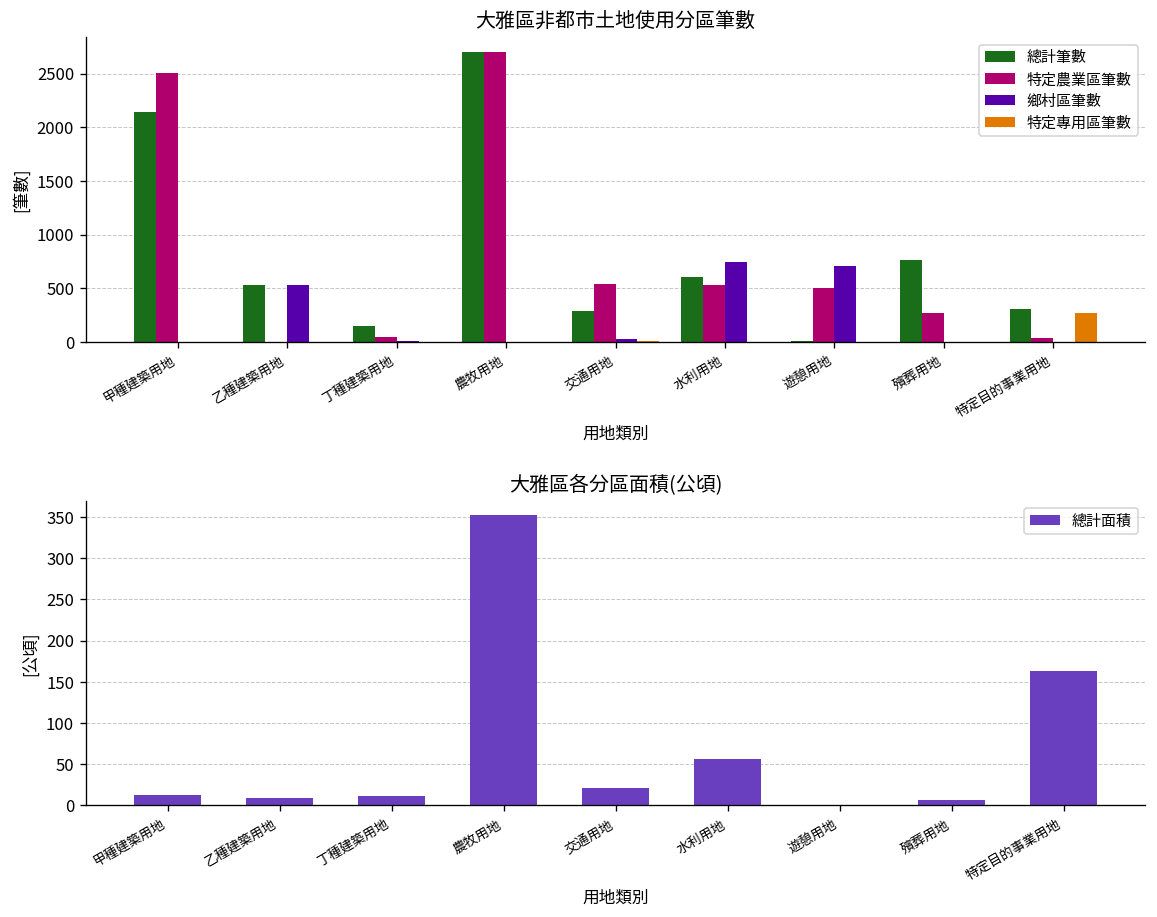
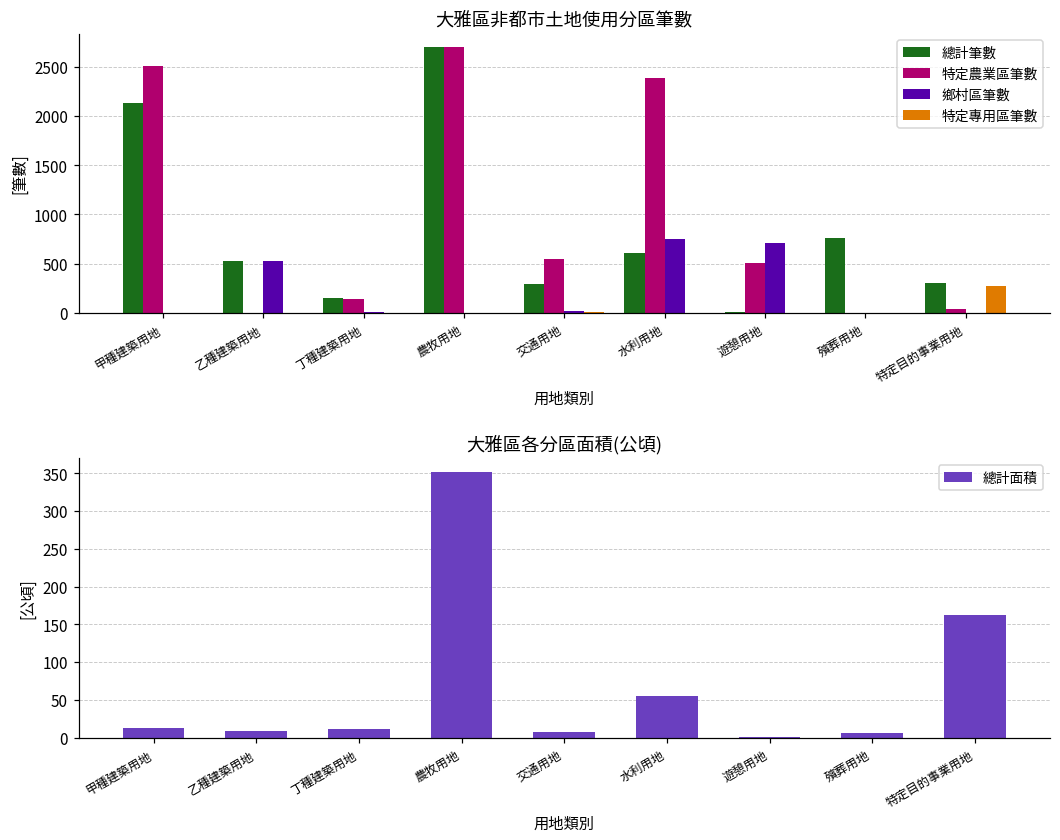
  {
    "大雅區非都市土地使用分區筆數": {
      "總計筆數": {
        "甲種建築用地": 2100,
        "乙種建築用地": 500,
        "丁種建築用地": 100,
        "農牧用地": 2700,
        "交通用地": 300,
        "水利用地": 600,
        "殯葬用地": 800,
        "特定目的事業用地": 300
      },
      "特定農業區筆數": {
        "甲種建築用地": 2500,
        "乙種建築用地": 0,
-       "丁種建築用地": 0,
+       "丁種建築用地": 100,
        "農牧用地": 2700,
        "交通用地": 500,
-       "水利用地": 500,
+       "水利用地": 2400,
        "遊憩用地": 500,
-       "殯葬用地": 300,
+       "殯葬用地": 0,
        "特定目的事業用地": 0
      },
      "鄉村區筆數": {
        "甲種建築用地": 0,
        "乙種建築用地": 500,
        "農牧用地": 0,
        "水利用地": 700,
        "遊憩用地": 700,
        "殯葬用地": 0,
        "特定目的事業用地": 0
      },
      "特定專用區筆數": {
        "甲種建築用地": 0,
        "乙種建築用地": 0,
        "丁種建築用地": 0,
        "農牧用地": 0,
        "水利用地": 0,
        "遊憩用地": 0,
        "殯葬用地": 0,
        "特定目的事業用地": 300
      }
    },
    "大雅區各分區面積(公頃)": {
      "甲種建築用地": 10,
      "乙種建築用地": 10,
      "丁種建築用地": 10,
      "農牧用地": 350,
-     "交通用地": 20,
+     "交通用地": 10,
      "水利用地": 60,
      "殯葬用地": 10,
      "特定目的事業用地": 160
    }
  }
